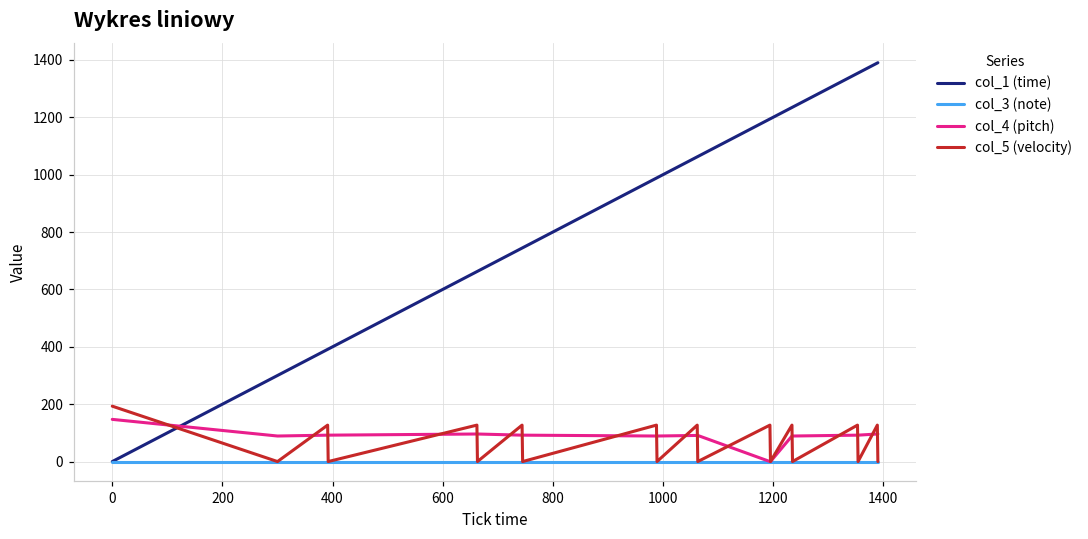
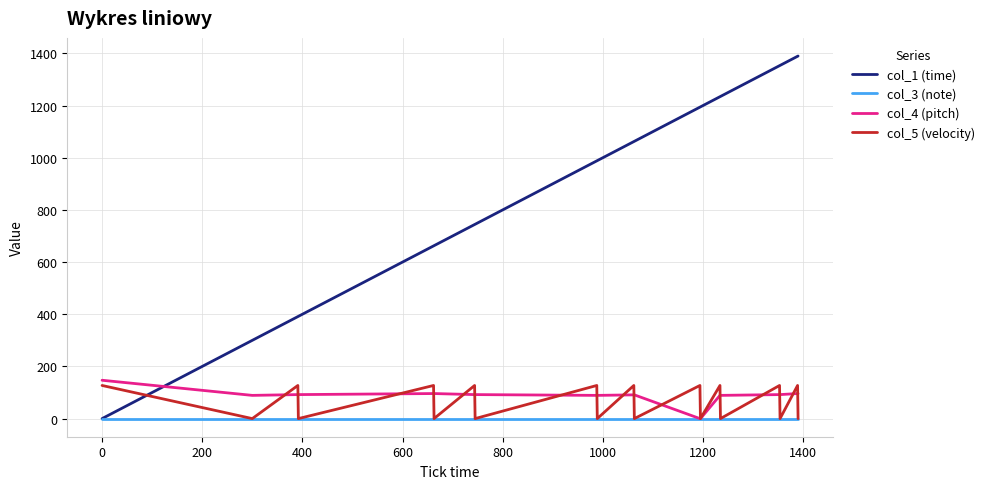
  {
    "col_4 (pitch)": {
      "0": 150
    },
    "col_5 (velocity)": {
-     "0": 190
+     "0": 130
    }
  }
